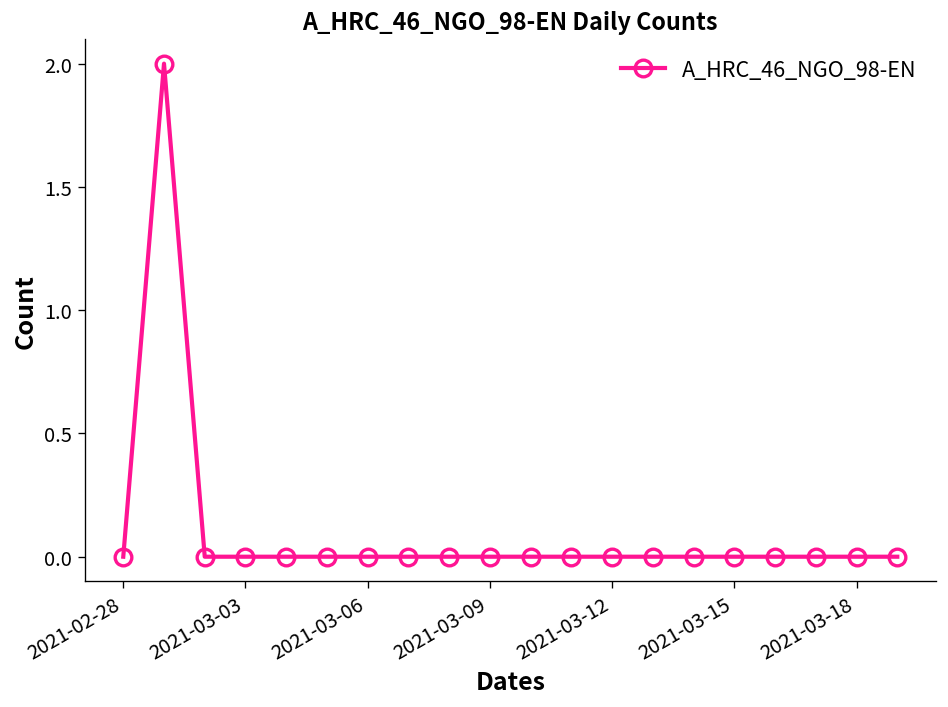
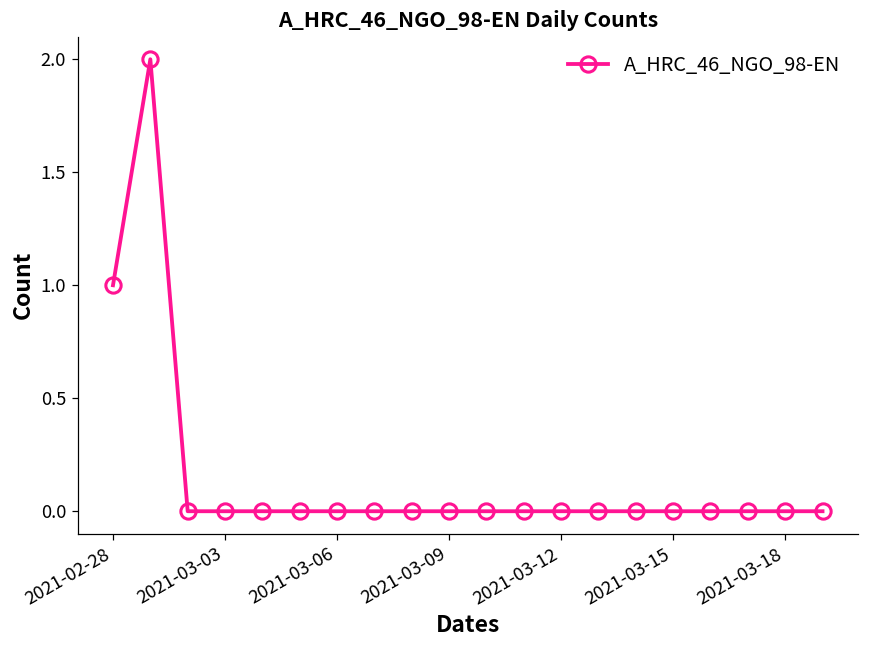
  {
-   "2021-02-28": 0,
+   "2021-02-28": 1,
    "2021-03-03": 0,
    "2021-03-06": 0,
    "2021-03-09": 0,
    "2021-03-12": 0,
    "2021-03-15": 0,
    "2021-03-18": 0
  }
